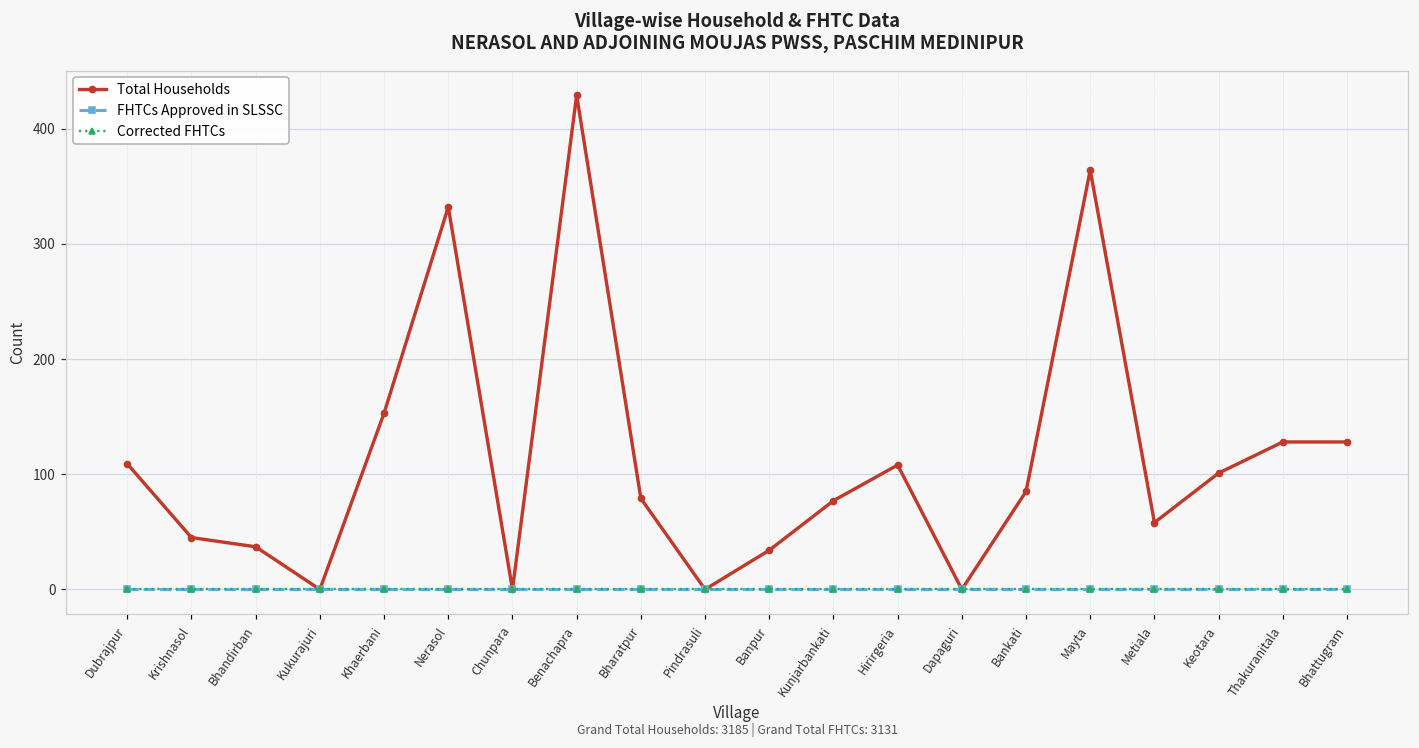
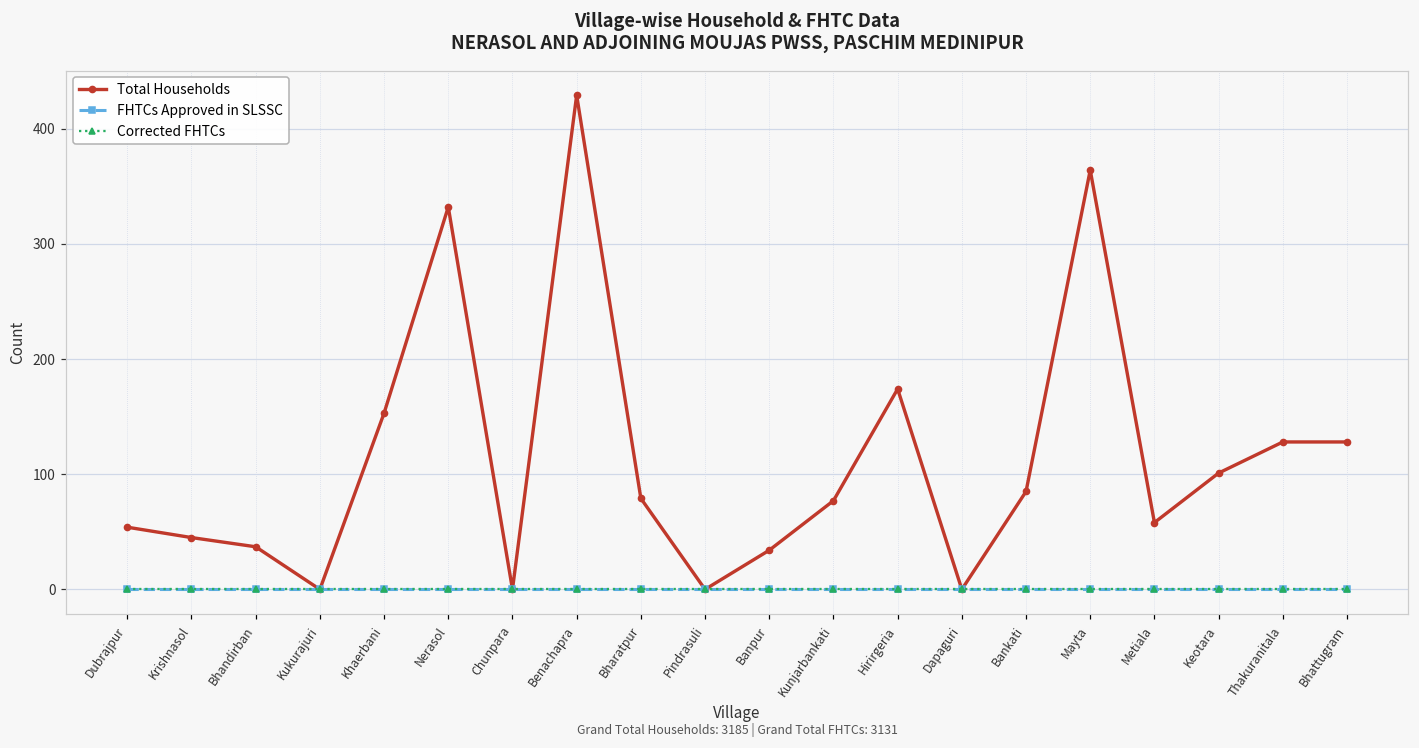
  {
    "Total Households": {
-     "Dubrajpur": 109,
+     "Dubrajpur": 54,
      "Krishnasol": 45,
      "Bhandirban": 37,
      "Khaerbani": 153,
      "Nerasol": 332,
      "Benachapra": 429,
      "Bharatpur": 79,
      "Banpur": 34,
      "Kunjarbankati": 77,
-     "Hirirgeria": 108,
+     "Hirirgeria": 174,
      "Bankati": 85,
      "Mayta": 364,
      "Metiala": 58,
      "Keotara": 101,
      "Thakuranitala": 128,
      "Bhattugram": 128
    },
    "Corrected FHTCs": {
      "Dubrajpur": 0,
      "Krishnasol": 0,
      "Bhandirban": 0,
      "Khaerbani": 0,
      "Nerasol": 0,
      "Benachapra": 0,
      "Bharatpur": 0,
      "Banpur": 0,
      "Kunjarbankati": 0,
      "Hirirgeria": 0,
      "Bankati": 0,
      "Mayta": 0,
      "Metiala": 0,
      "Keotara": 0,
      "Thakuranitala": 0,
      "Bhattugram": 0
    }
  }
